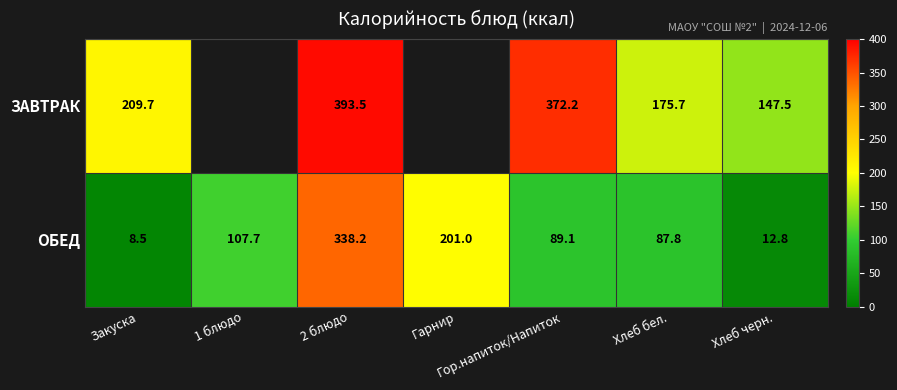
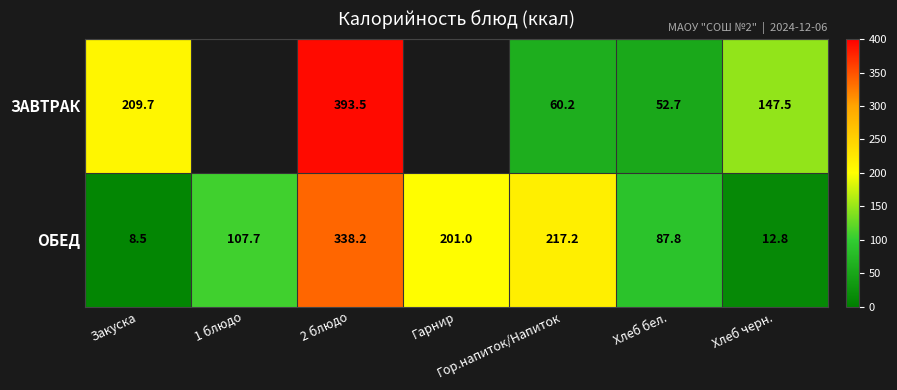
  {
    "ЗАВТРАК": {
      "Закуска": 209.7,
      "2 блюдо": 393.5,
-     "Гор.напиток/Напиток": 372.2,
-     "Хлеб бел.": 175.7,
+     "Гор.напиток/Напиток": 60.2,
+     "Хлеб бел.": 52.7,
      "Хлеб черн.": 147.5
    },
    "ОБЕД": {
      "Закуска": 8.5,
      "1 блюдо": 107.7,
      "2 блюдо": 338.2,
      "Гарнир": 201.0,
-     "Гор.напиток/Напиток": 89.1,
+     "Гор.напиток/Напиток": 217.2,
      "Хлеб бел.": 87.8,
      "Хлеб черн.": 12.8
    }
  }
